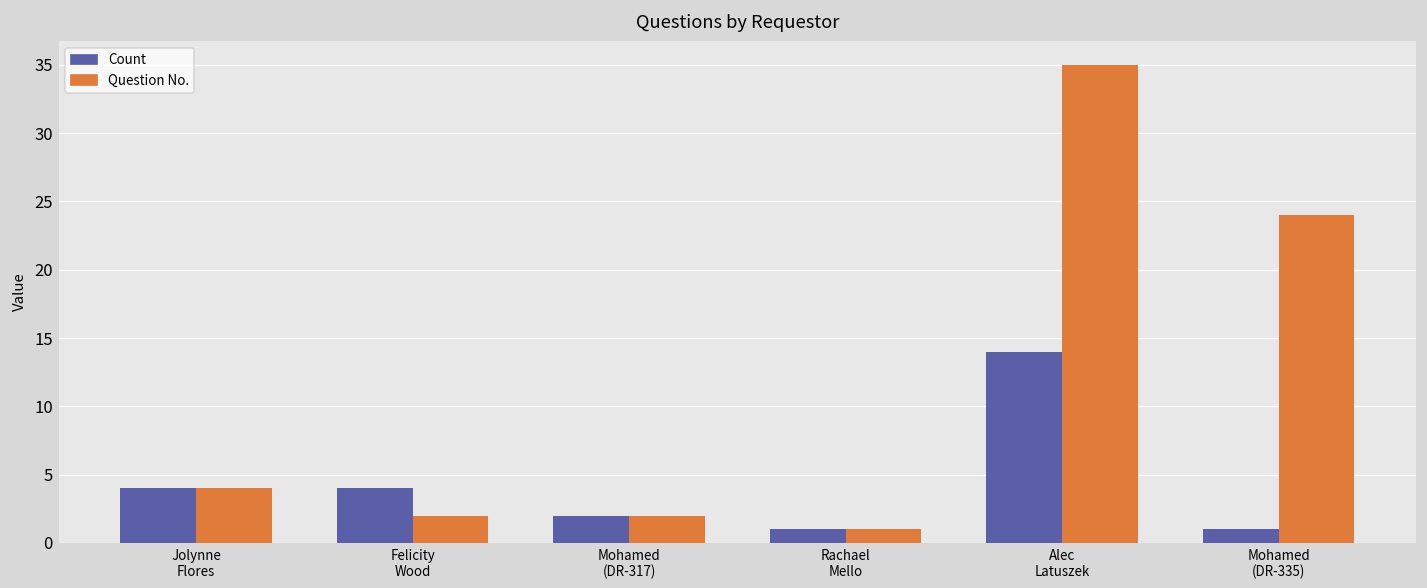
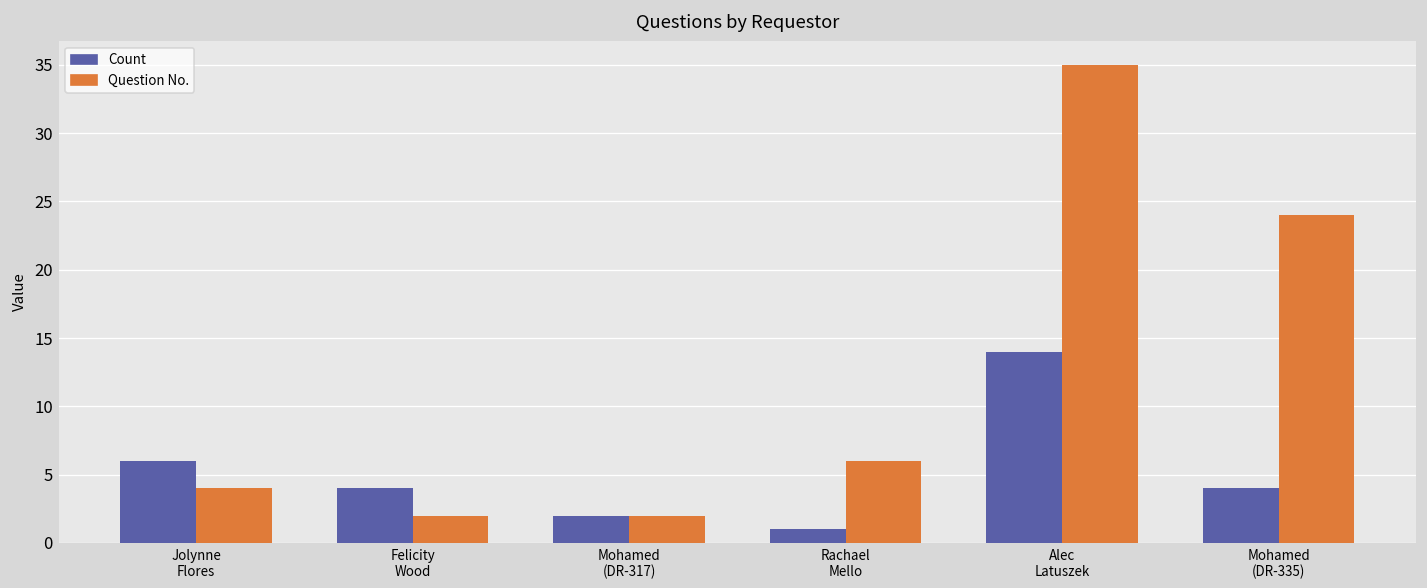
  {
    "Count": {
-     "Jolynne Flores": 4,
+     "Jolynne Flores": 6,
      "Felicity Wood": 4,
      "Mohamed (DR-317)": 2,
      "Rachael Mello": 1,
      "Alec Latuszek": 14,
-     "Mohamed (DR-335)": 1
+     "Mohamed (DR-335)": 4
    },
    "Question No.": {
      "Jolynne Flores": 4,
      "Felicity Wood": 2,
      "Mohamed (DR-317)": 2,
-     "Rachael Mello": 1,
+     "Rachael Mello": 6,
      "Alec Latuszek": 35,
      "Mohamed (DR-335)": 24
    }
  }
